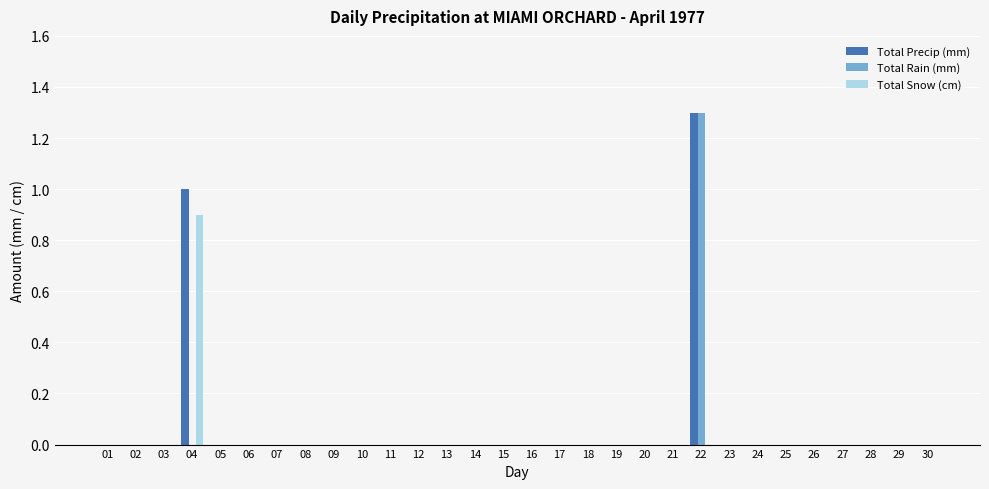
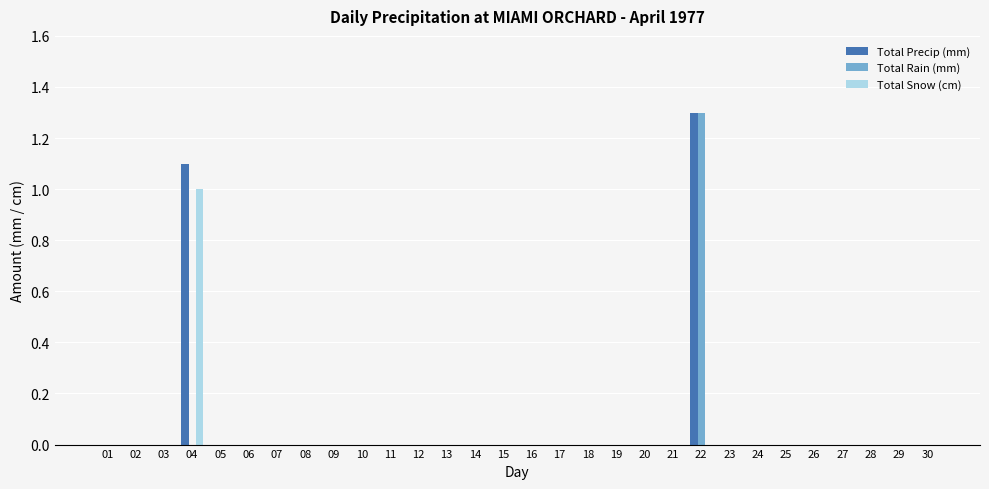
  {
    "Total Precip (mm)": {
      "01": 0.0,
      "02": 0.0,
      "03": 0.0,
-     "04": 1.0,
+     "04": 1.1,
      "05": 0.0,
      "06": 0.0,
      "07": 0.0,
      "08": 0.0,
      "09": 0.0,
      "10": 0.0,
      "11": 0.0,
      "12": 0.0,
      "13": 0.0,
      "14": 0.0,
      "15": 0.0,
      "16": 0.0,
      "17": 0.0,
      "18": 0.0,
      "19": 0.0,
      "20": 0.0,
      "21": 0.0,
      "22": 1.3,
      "23": 0.0,
      "24": 0.0,
      "25": 0.0,
      "26": 0.0,
      "27": 0.0,
      "28": 0.0,
      "29": 0.0,
      "30": 0.0
    },
    "Total Rain (mm)": {
      "01": 0.0,
      "02": 0.0,
      "03": 0.0,
      "04": 0.0,
      "05": 0.0,
      "06": 0.0,
      "07": 0.0,
      "08": 0.0,
      "09": 0.0,
      "10": 0.0,
      "11": 0.0,
      "12": 0.0,
      "13": 0.0,
      "14": 0.0,
      "15": 0.0,
      "16": 0.0,
      "17": 0.0,
      "18": 0.0,
      "19": 0.0,
      "20": 0.0,
      "21": 0.0,
      "22": 1.3,
      "23": 0.0,
      "24": 0.0,
      "25": 0.0,
      "26": 0.0,
      "27": 0.0,
      "28": 0.0,
      "29": 0.0,
      "30": 0.0
    },
    "Total Snow (cm)": {
      "01": 0.0,
      "02": 0.0,
      "03": 0.0,
-     "04": 0.9,
+     "04": 1.0,
      "05": 0.0,
      "06": 0.0,
      "07": 0.0,
      "08": 0.0,
      "09": 0.0,
      "10": 0.0,
      "11": 0.0,
      "12": 0.0,
      "13": 0.0,
      "14": 0.0,
      "15": 0.0,
      "16": 0.0,
      "17": 0.0,
      "18": 0.0,
      "19": 0.0,
      "20": 0.0,
      "21": 0.0,
      "22": 0.0,
      "23": 0.0,
      "24": 0.0,
      "25": 0.0,
      "26": 0.0,
      "27": 0.0,
      "28": 0.0,
      "29": 0.0,
      "30": 0.0
    }
  }
